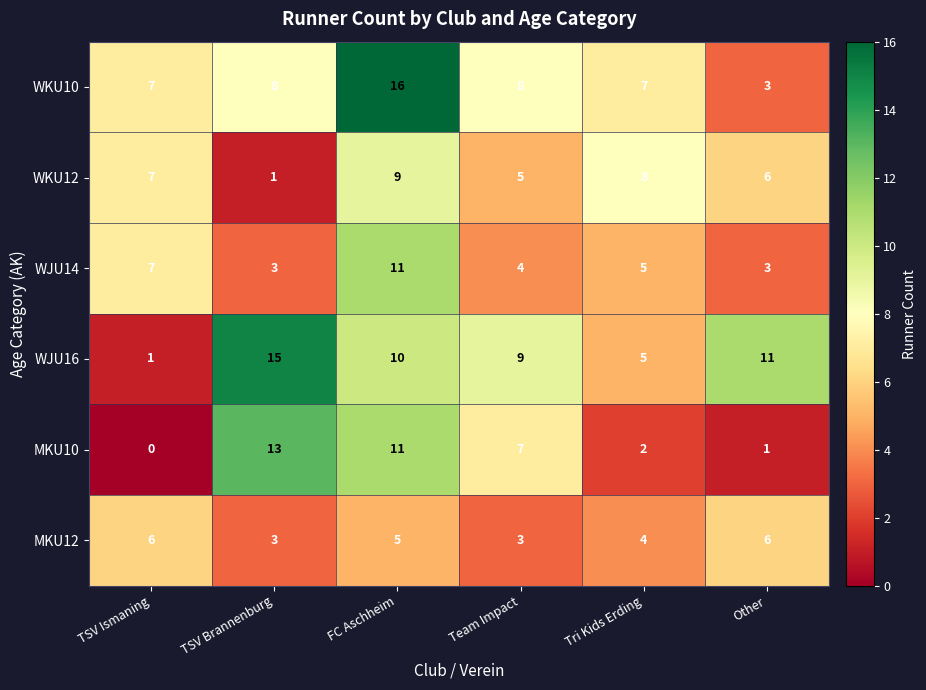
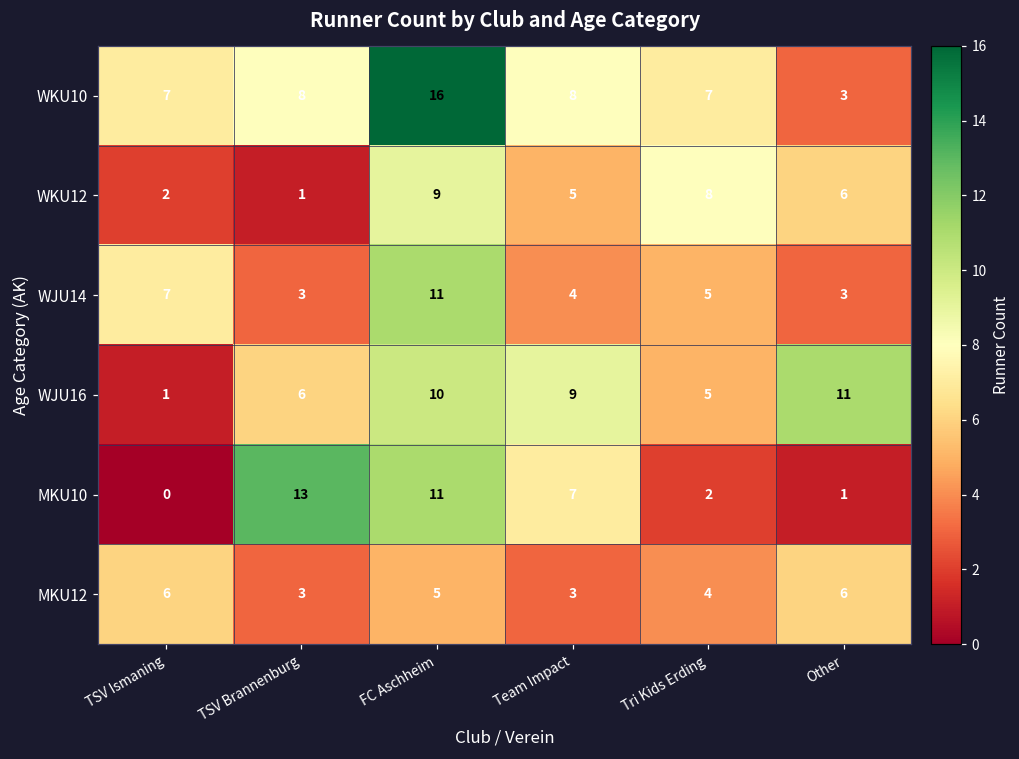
  {
    "WKU10": {
      "TSV Ismaning": 7,
      "TSV Brannenburg": 8,
      "FC Aschheim": 16,
      "Team Impact": 8,
      "Tri Kids Erding": 7,
      "Other": 3
    },
    "WKU12": {
-     "TSV Ismaning": 7,
+     "TSV Ismaning": 2,
      "TSV Brannenburg": 1,
      "FC Aschheim": 9,
      "Team Impact": 5,
      "Tri Kids Erding": 8,
      "Other": 6
    },
    "WJU14": {
      "TSV Ismaning": 7,
      "TSV Brannenburg": 3,
      "FC Aschheim": 11,
      "Team Impact": 4,
      "Tri Kids Erding": 5,
      "Other": 3
    },
    "WJU16": {
      "TSV Ismaning": 1,
-     "TSV Brannenburg": 15,
+     "TSV Brannenburg": 6,
      "FC Aschheim": 10,
      "Team Impact": 9,
      "Tri Kids Erding": 5,
      "Other": 11
    },
    "MKU10": {
      "TSV Ismaning": 0,
      "TSV Brannenburg": 13,
      "FC Aschheim": 11,
      "Team Impact": 7,
      "Tri Kids Erding": 2,
      "Other": 1
    },
    "MKU12": {
      "TSV Ismaning": 6,
      "TSV Brannenburg": 3,
      "FC Aschheim": 5,
      "Team Impact": 3,
      "Tri Kids Erding": 4,
      "Other": 6
    }
  }
